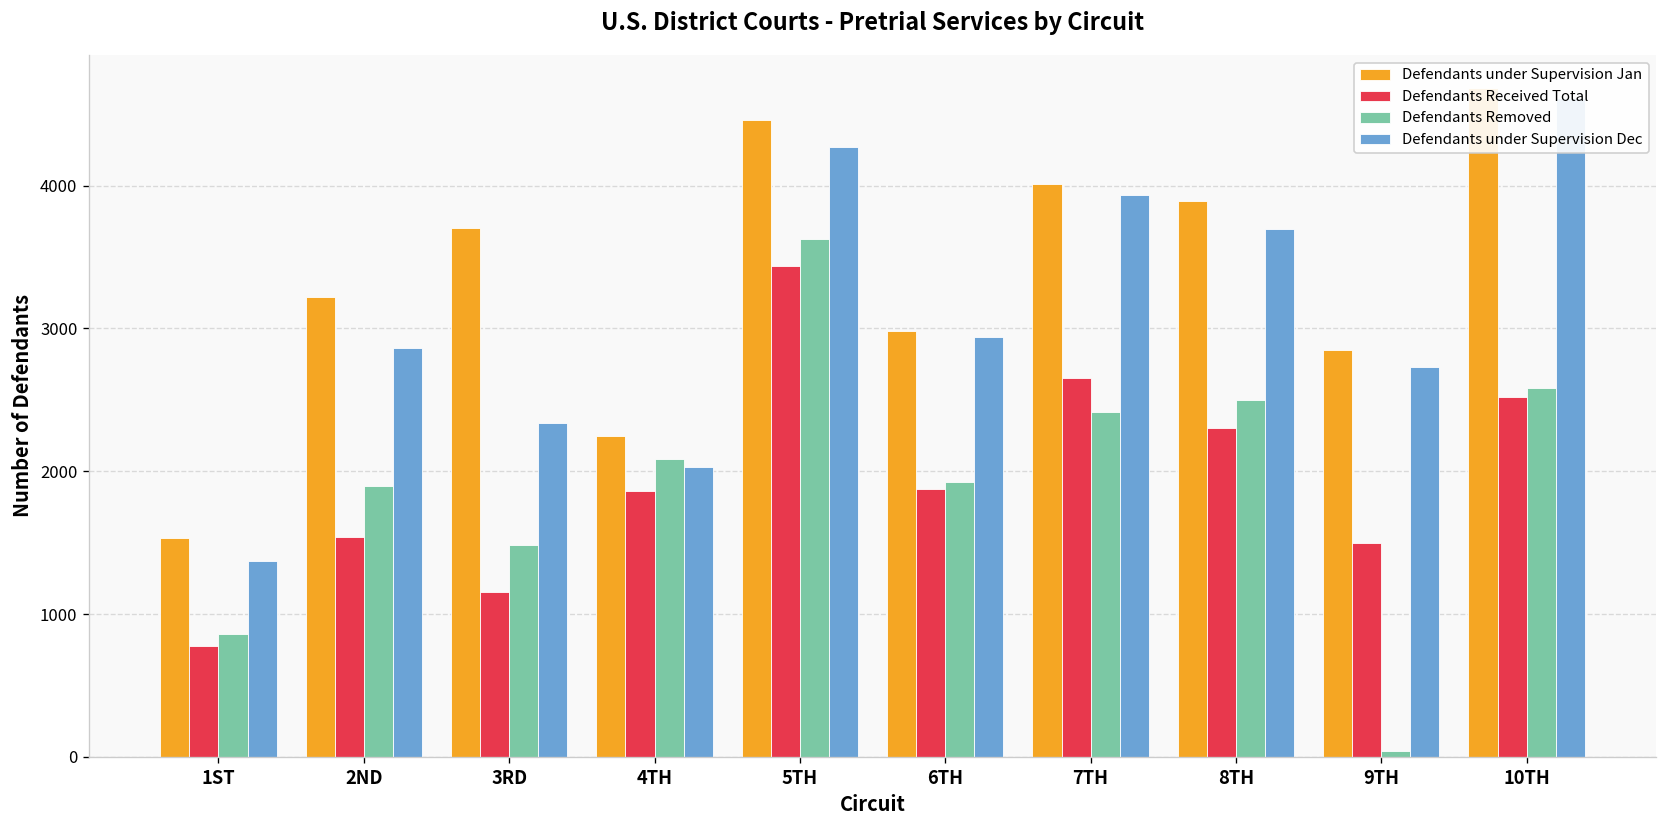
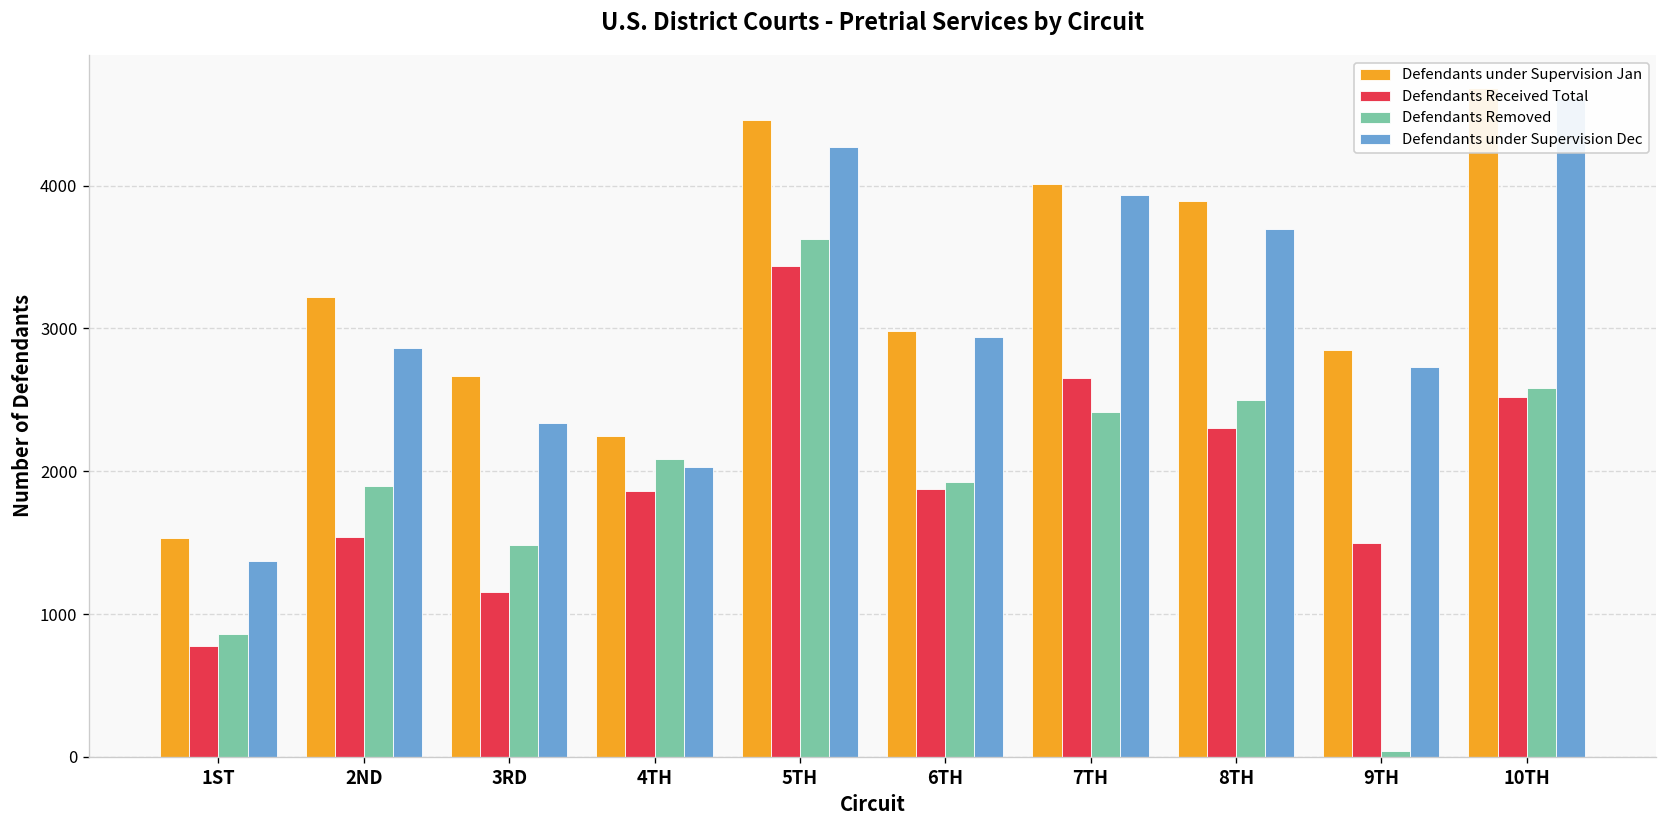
  {
    "Defendants under Supervision Jan": {
      "1ST": 1530,
      "2ND": 3220,
-     "3RD": 3700,
+     "3RD": 2670,
      "4TH": 2250,
      "5TH": 4460,
      "6TH": 2990,
      "7TH": 4010,
      "8TH": 3890,
      "9TH": 2850
    },
    "Defendants Received Total": {
      "1ST": 780,
      "2ND": 1540,
      "3RD": 1160,
      "4TH": 1860,
      "5TH": 3440,
      "6TH": 1880,
      "7TH": 2650,
      "8TH": 2300,
      "9TH": 1500,
      "10TH": 2520
    },
    "Defendants Removed": {
      "1ST": 860,
      "2ND": 1900,
      "3RD": 1480,
      "4TH": 2080,
      "5TH": 3630,
      "6TH": 1920,
      "7TH": 2420,
      "8TH": 2500,
      "9TH": 40,
      "10TH": 2590
    },
    "Defendants under Supervision Dec": {
      "1ST": 1370,
      "2ND": 2860,
      "3RD": 2340,
      "4TH": 2030,
      "5TH": 4270,
      "6TH": 2940,
      "7TH": 3930,
      "8TH": 3690,
      "9TH": 2730
    }
  }
